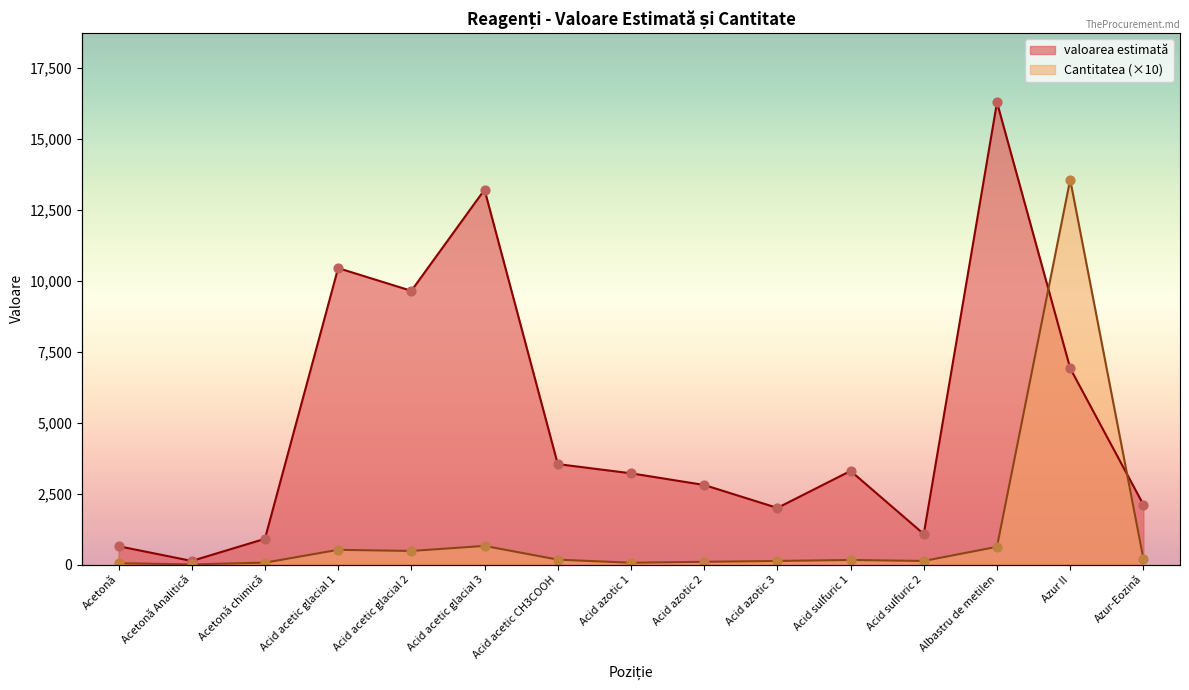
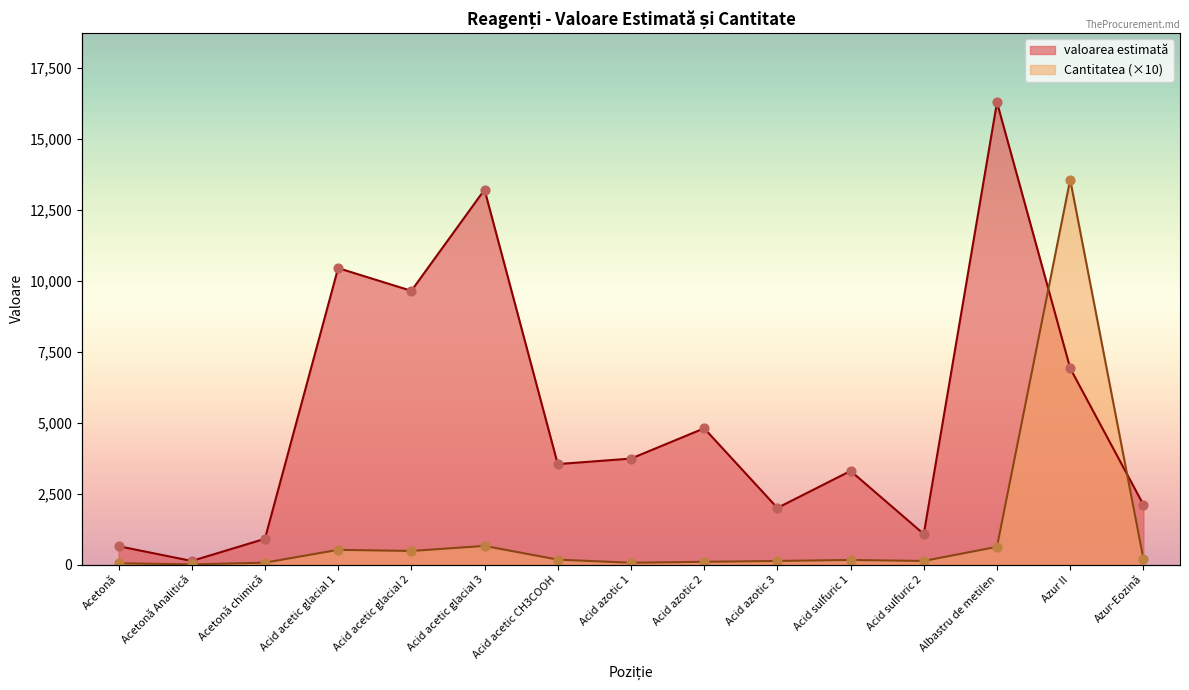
  {
    "valoarea estimată": {
      "Acetonă": "700",
      "Acetonă Analitică": "100",
      "Acetonă chimică": "900",
      "Acid acetic glacial 1": "10,400",
      "Acid acetic glacial 2": "9,600",
      "Acid acetic glacial 3": "13,200",
      "Acid acetic CH3COOH": "3,500",
-     "Acid azotic 1": "3,200",
-     "Acid azotic 2": "2,800",
+     "Acid azotic 1": "3,700",
+     "Acid azotic 2": "4,800",
      "Acid azotic 3": "2,000",
      "Acid sulfuric 1": "3,300",
      "Acid sulfuric 2": "1,100",
      "Albastru de metilen": "16,300",
      "Azur II": "6,900",
      "Azur-Eozină": "2,100"
    },
    "Cantitatea (×10)": {
      "Acetonă": "100",
      "Acetonă Analitică": "0",
      "Acetonă chimică": "100",
      "Acid acetic glacial 1": "500",
      "Acid acetic glacial 2": "500",
      "Acid acetic glacial 3": "700",
      "Acid acetic CH3COOH": "200",
      "Acid azotic 1": "100",
      "Acid azotic 2": "100",
      "Acid azotic 3": "100",
      "Acid sulfuric 1": "200",
      "Acid sulfuric 2": "100",
      "Albastru de metilen": "600",
      "Azur II": "13,600",
      "Azur-Eozină": "200"
    }
  }
